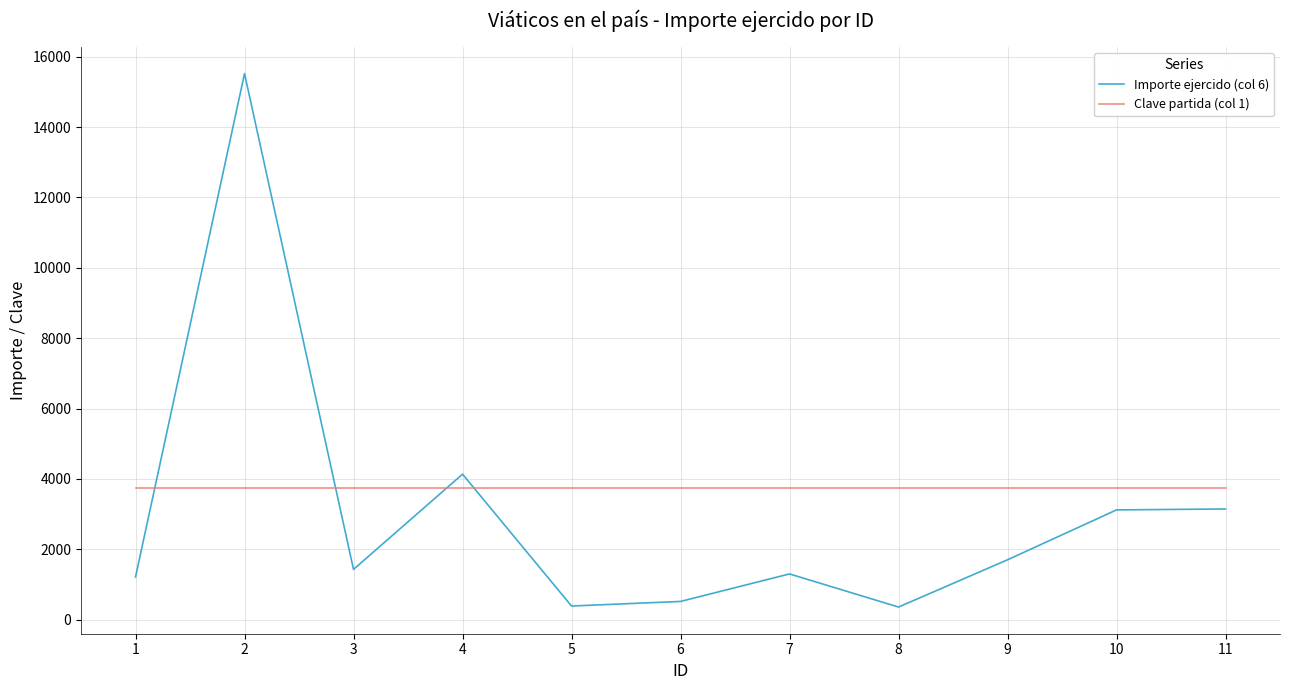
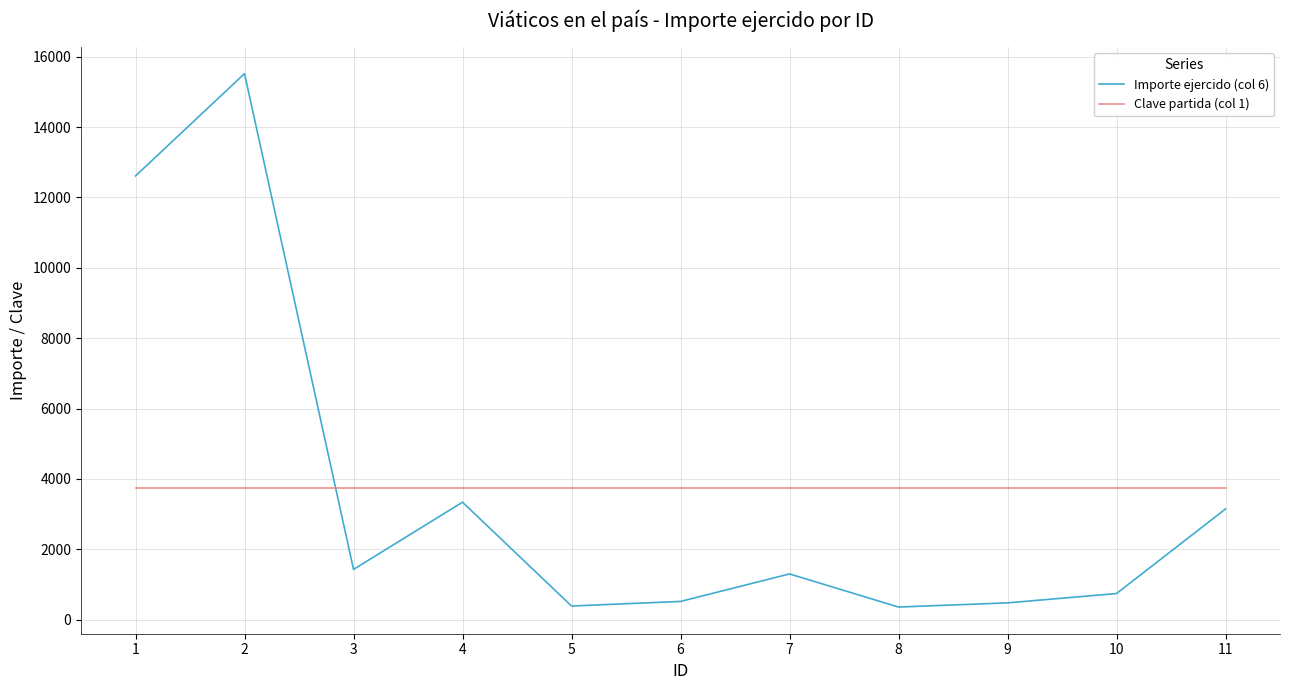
  {
    "Importe ejercido (col 6)": {
-     "1": 1200,
+     "1": 12600,
      "2": 15500,
      "3": 1400,
-     "4": 4100,
+     "4": 3300,
      "5": 400,
      "6": 500,
      "7": 1300,
      "8": 400,
-     "9": 1700,
-     "10": 3100,
+     "9": 500,
+     "10": 700,
      "11": 3100
    },
    "Clave partida (col 1)": {
      "1": 3800,
      "2": 3800,
      "3": 3800,
      "4": 3800,
      "5": 3800,
      "6": 3800,
      "7": 3800,
      "8": 3800,
      "9": 3800,
      "10": 3800,
      "11": 3800
    }
  }
